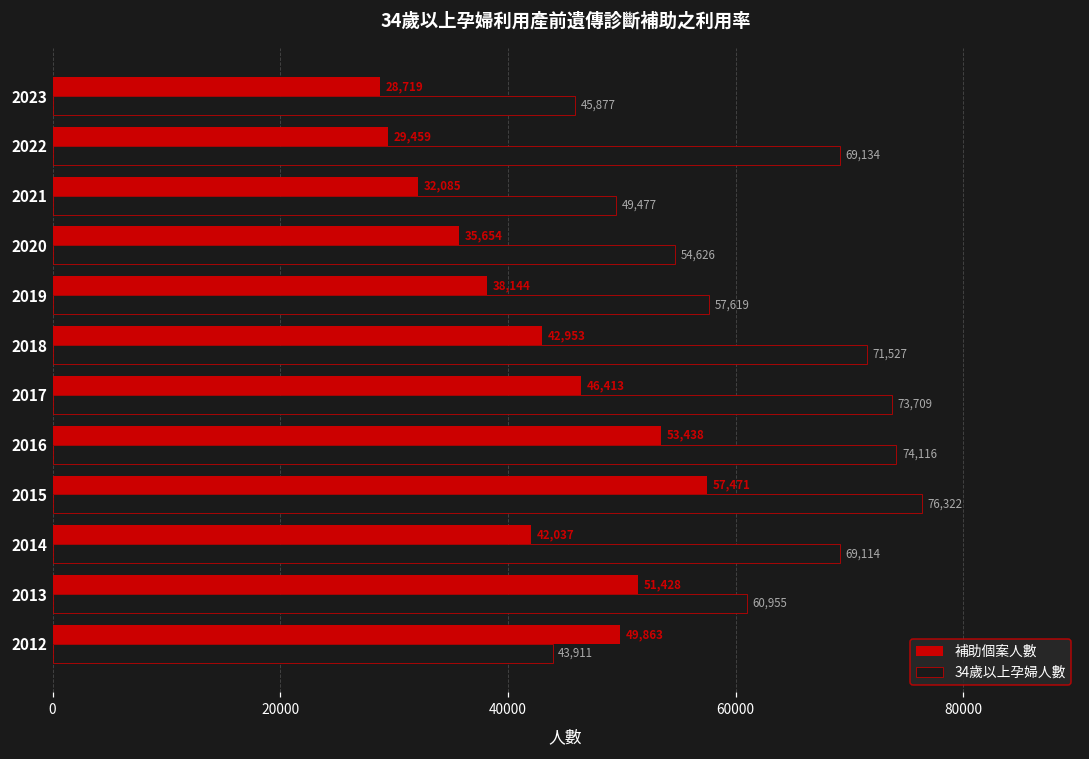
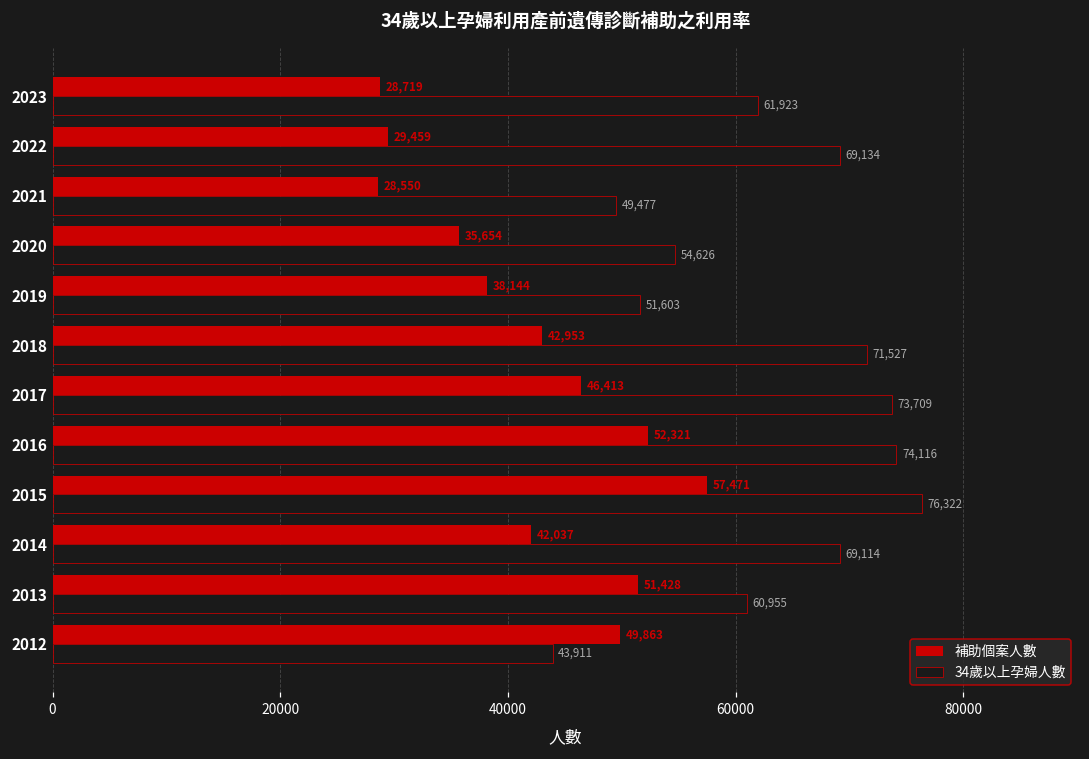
  {
    "補助個案人數": {
      "2023": "28,719",
      "2022": "29,459",
-     "2021": "32,085",
+     "2021": "28,550",
      "2020": "35,654",
      "2019": "38,144",
      "2018": "42,953",
      "2017": "46,413",
-     "2016": "53,438",
+     "2016": "52,321",
      "2015": "57,471",
      "2014": "42,037",
      "2013": "51,428",
      "2012": "49,863"
    },
    "34歲以上孕婦人數": {
-     "2023": "45,877",
+     "2023": "61,923",
      "2022": "69,134",
      "2021": "49,477",
      "2020": "54,626",
-     "2019": "57,619",
+     "2019": "51,603",
      "2018": "71,527",
      "2017": "73,709",
      "2016": "74,116",
      "2015": "76,322",
      "2014": "69,114",
      "2013": "60,955",
      "2012": "43,911"
    }
  }
